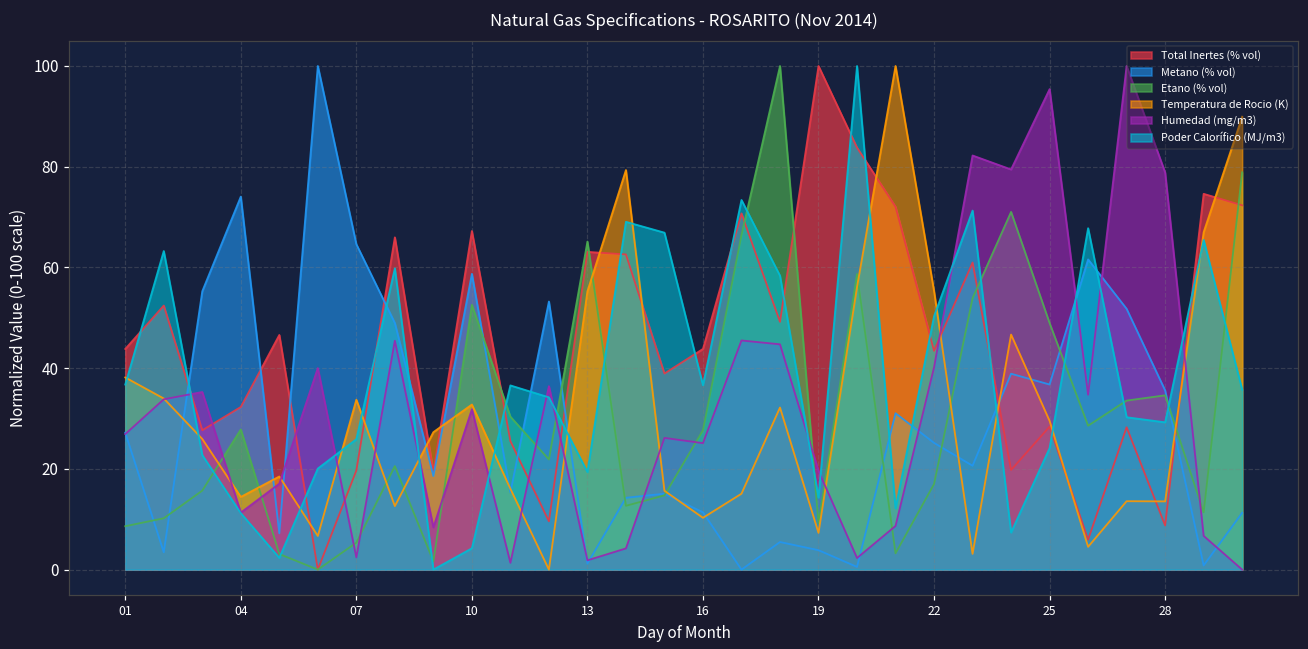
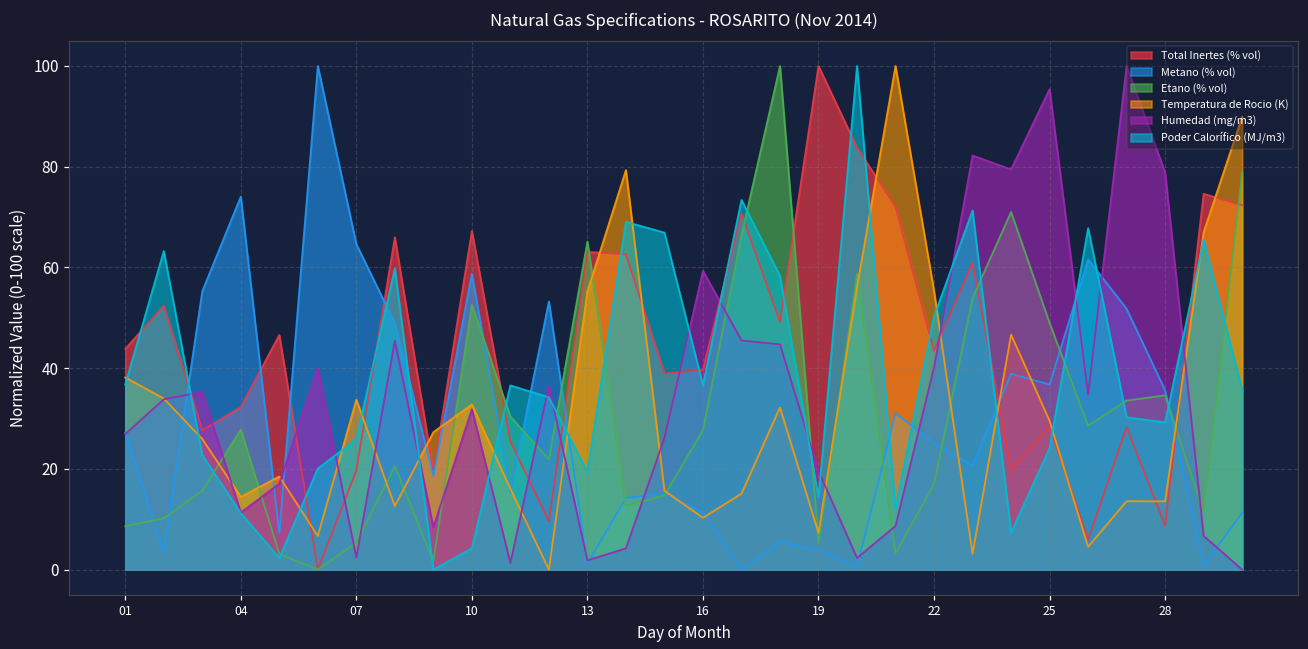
  {
    "Total Inertes (% vol)": {
      "01": 44,
      "04": 32,
      "07": 20,
      "10": 67,
      "13": 63,
-     "16": 44,
+     "16": 40,
      "19": 100,
      "22": 43,
      "25": 28,
      "28": 9
    },
    "Etano (% vol)": {
      "01": 9,
      "04": 28,
      "07": 5,
      "10": 53,
      "13": 65,
      "16": 28,
-     "19": 9,
+     "19": 5,
      "22": 17,
      "25": 49,
      "28": 35
    },
    "Temperatura de Rocio (K)": {
      "01": 38,
      "04": 14,
      "07": 34,
      "10": 33,
      "13": 55,
      "16": 10,
      "19": 7,
      "22": 55,
      "25": 30,
      "28": 14
    },
    "Humedad (mg/m3)": {
      "07": 2,
      "10": 32,
      "13": 2,
-     "16": 25,
+     "16": 59,
      "19": 20,
      "22": 40,
      "25": 95,
      "28": 79
    }
  }
